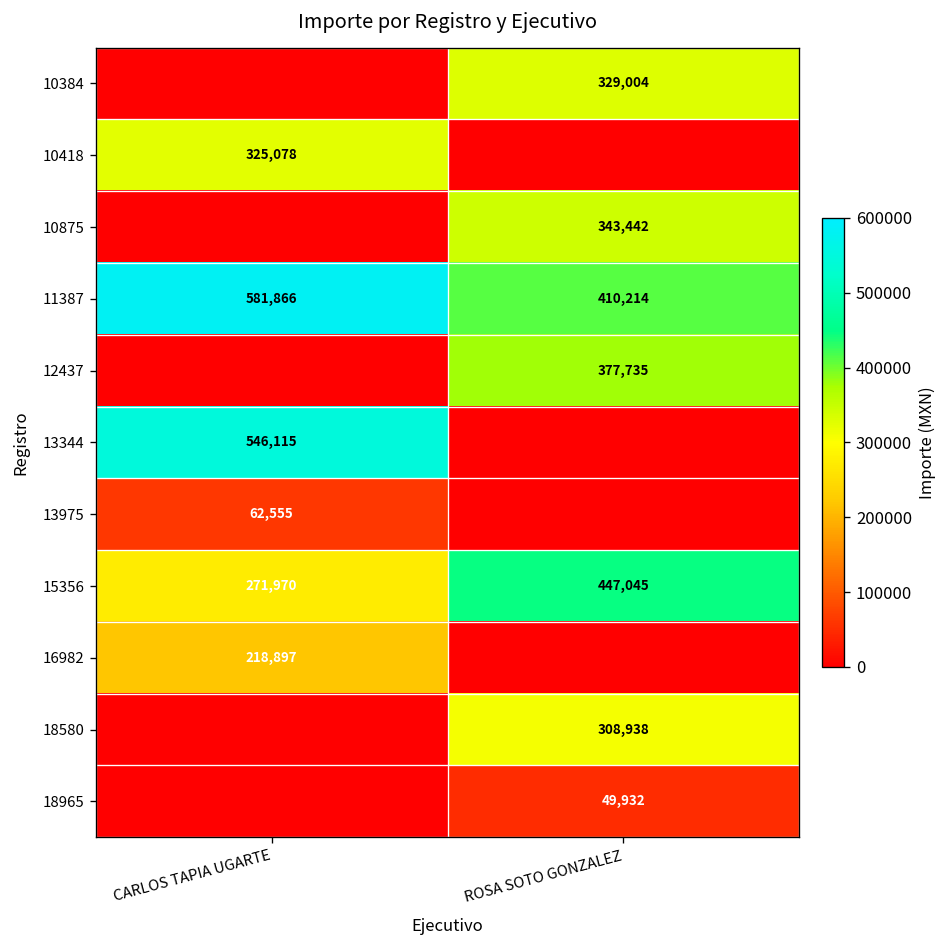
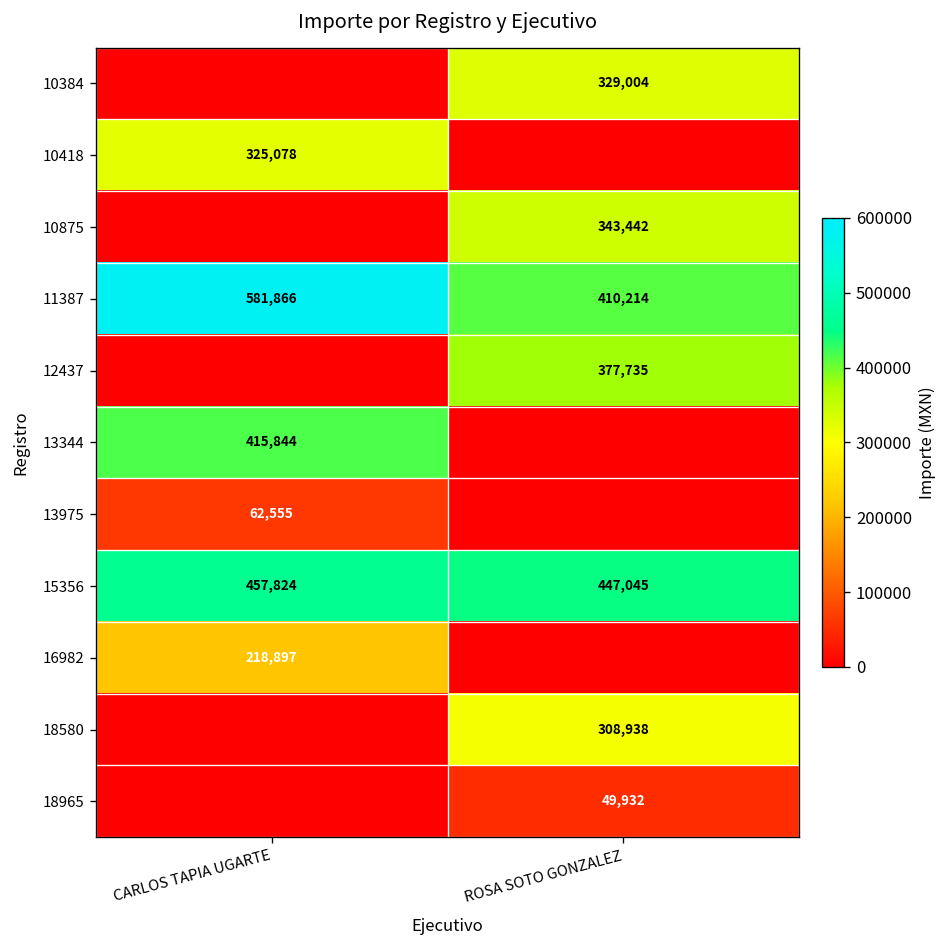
  {
    "10384": {
      "ROSA SOTO GONZALEZ": "329,004"
    },
    "10418": {
      "CARLOS TAPIA UGARTE": "325,078"
    },
    "10875": {
      "ROSA SOTO GONZALEZ": "343,442"
    },
    "11387": {
      "CARLOS TAPIA UGARTE": "581,866",
      "ROSA SOTO GONZALEZ": "410,214"
    },
    "12437": {
      "ROSA SOTO GONZALEZ": "377,735"
    },
    "13344": {
-     "CARLOS TAPIA UGARTE": "546,115"
+     "CARLOS TAPIA UGARTE": "415,844"
    },
    "13975": {
      "CARLOS TAPIA UGARTE": "62,555"
    },
    "15356": {
-     "CARLOS TAPIA UGARTE": "271,970",
+     "CARLOS TAPIA UGARTE": "457,824",
      "ROSA SOTO GONZALEZ": "447,045"
    },
    "16982": {
      "CARLOS TAPIA UGARTE": "218,897"
    },
    "18580": {
      "ROSA SOTO GONZALEZ": "308,938"
    },
    "18965": {
      "ROSA SOTO GONZALEZ": "49,932"
    }
  }
